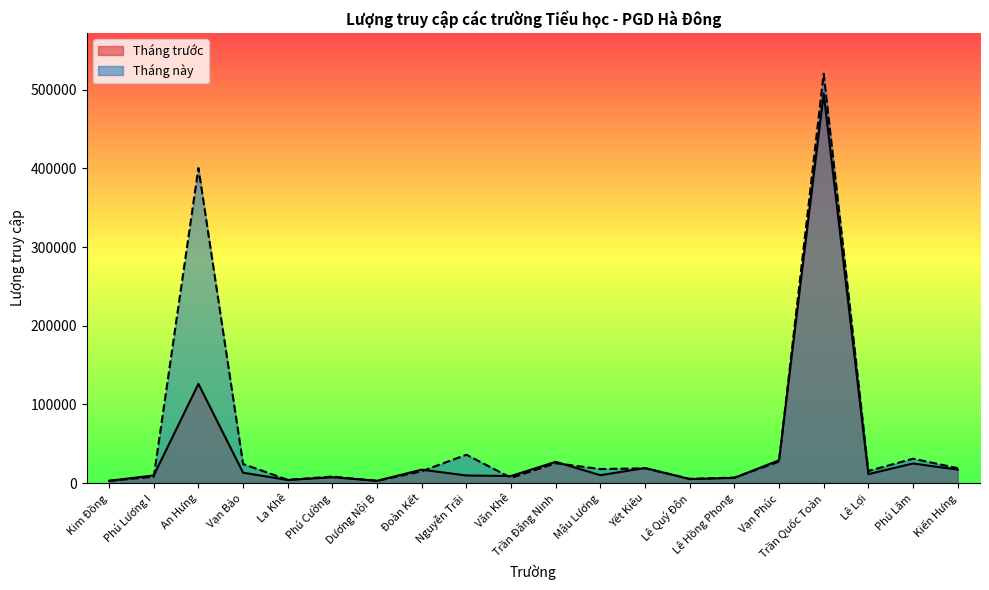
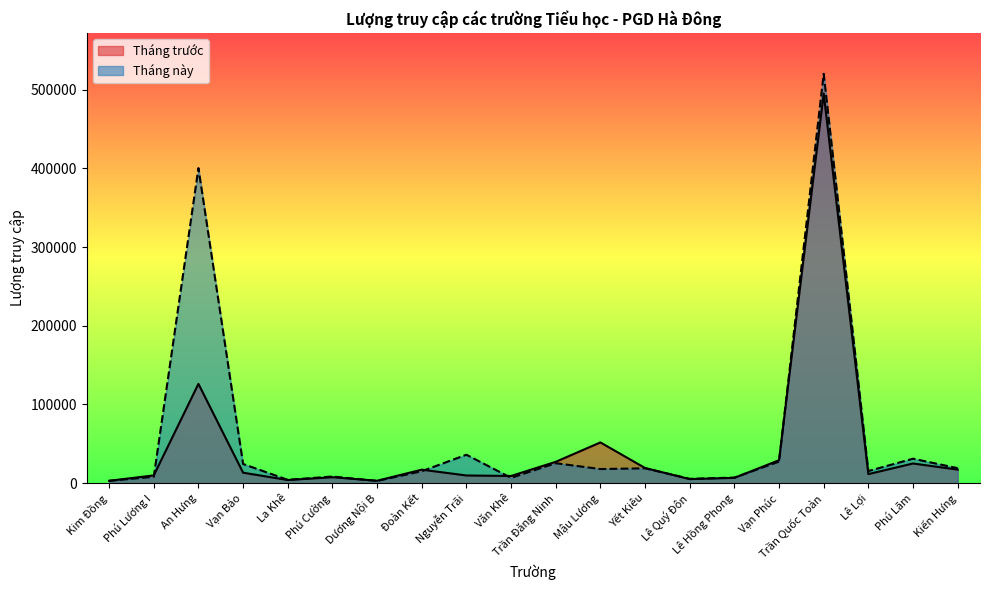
  {
    "Tháng trước": {
      "An Hưng": 130000,
      "Vạn Bảo": 10000,
      "Nguyễn Trãi": 10000,
-     "Mậu Lương": 10000,
+     "Mậu Lương": 50000,
      "Trần Quốc Toản": 500000,
      "Lê Lợi": 10000,
      "Phú Lãm": 20000
    },
    "Tháng này": {
      "An Hưng": 400000,
      "Vạn Bảo": 20000,
      "Nguyễn Trãi": 40000,
      "Mậu Lương": 20000,
      "Trần Quốc Toản": 520000,
      "Lê Lợi": 20000,
      "Phú Lãm": 30000
    }
  }
